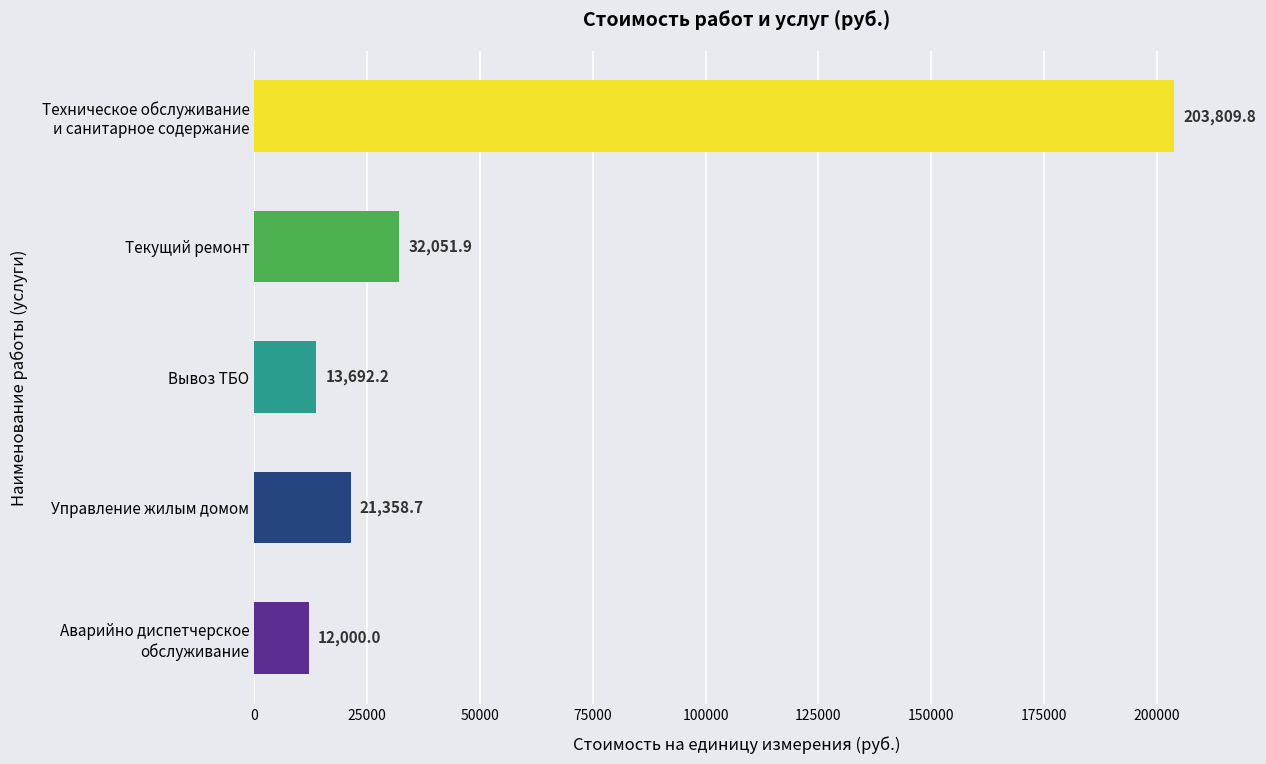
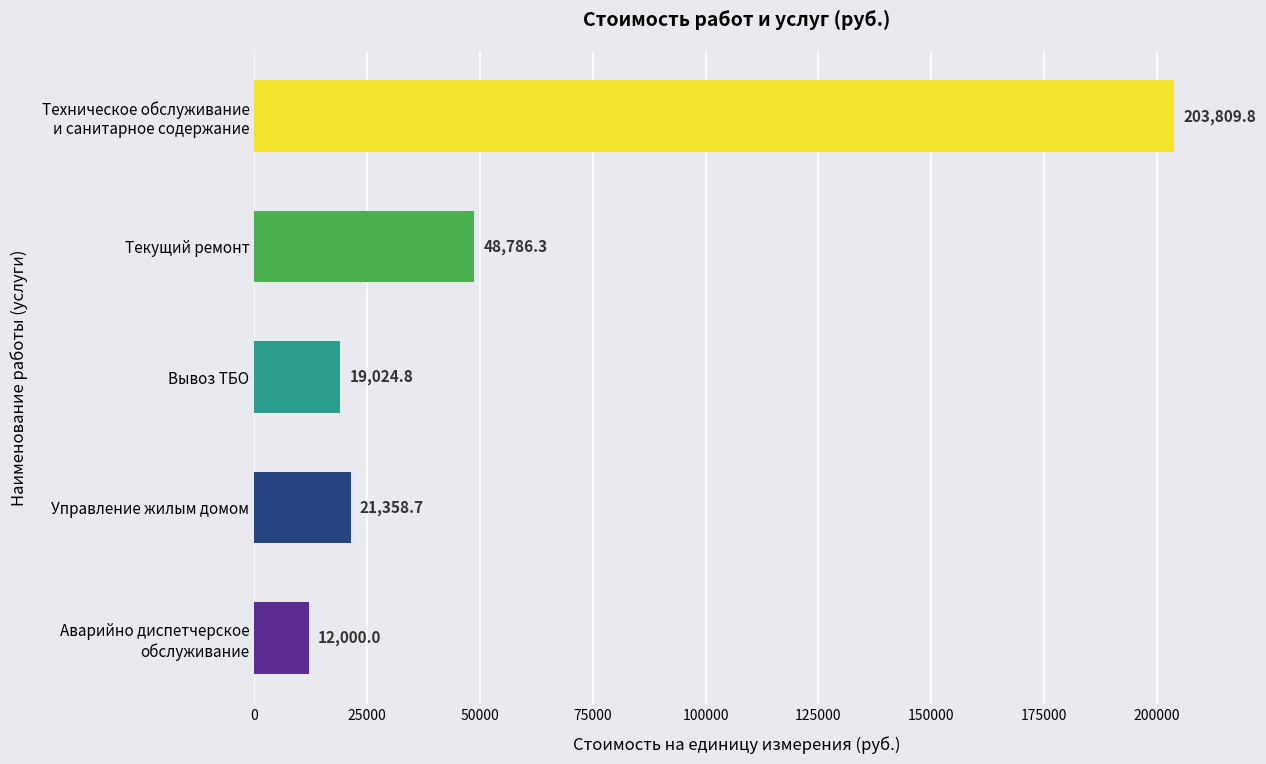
  {
    "Техническое обслуживание и санитарное содержание": "203,809.8",
-   "Текущий ремонт": "32,051.9",
-   "Вывоз ТБО": "13,692.2",
+   "Текущий ремонт": "48,786.3",
+   "Вывоз ТБО": "19,024.8",
    "Управление жилым домом": "21,358.7",
    "Аварийно диспетчерское обслуживание": "12,000.0"
  }
